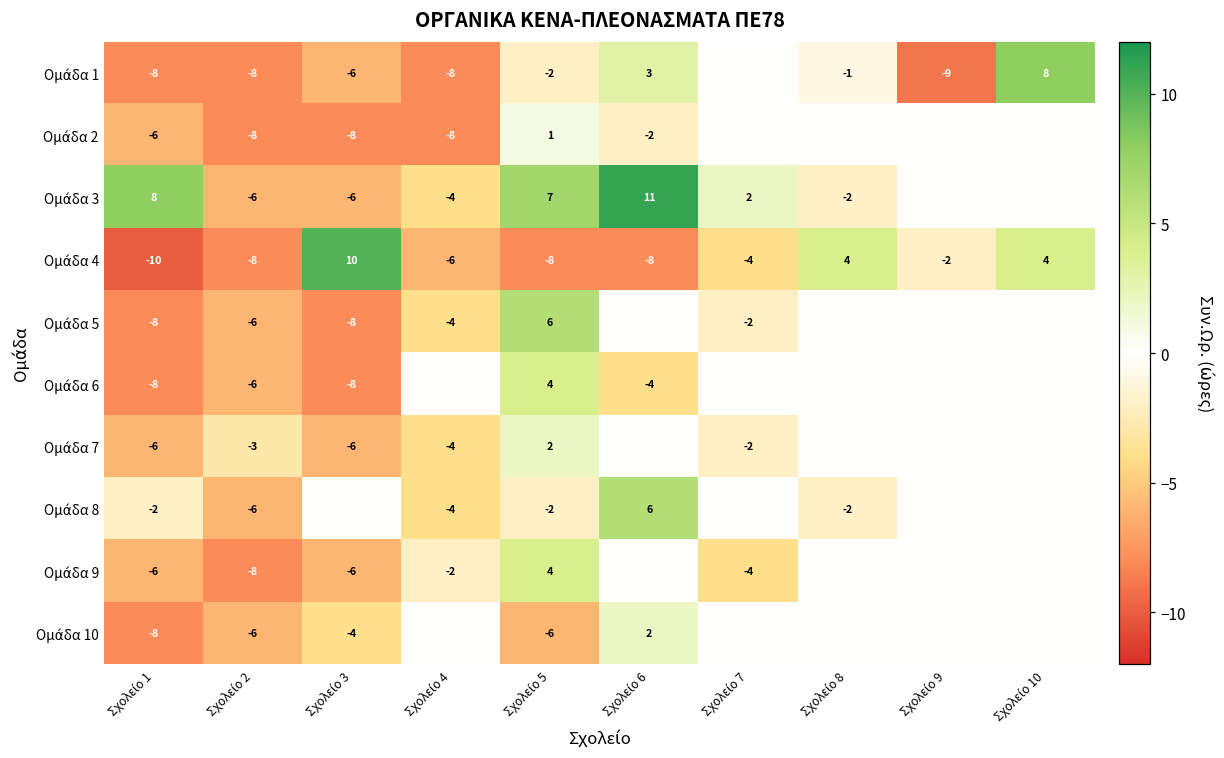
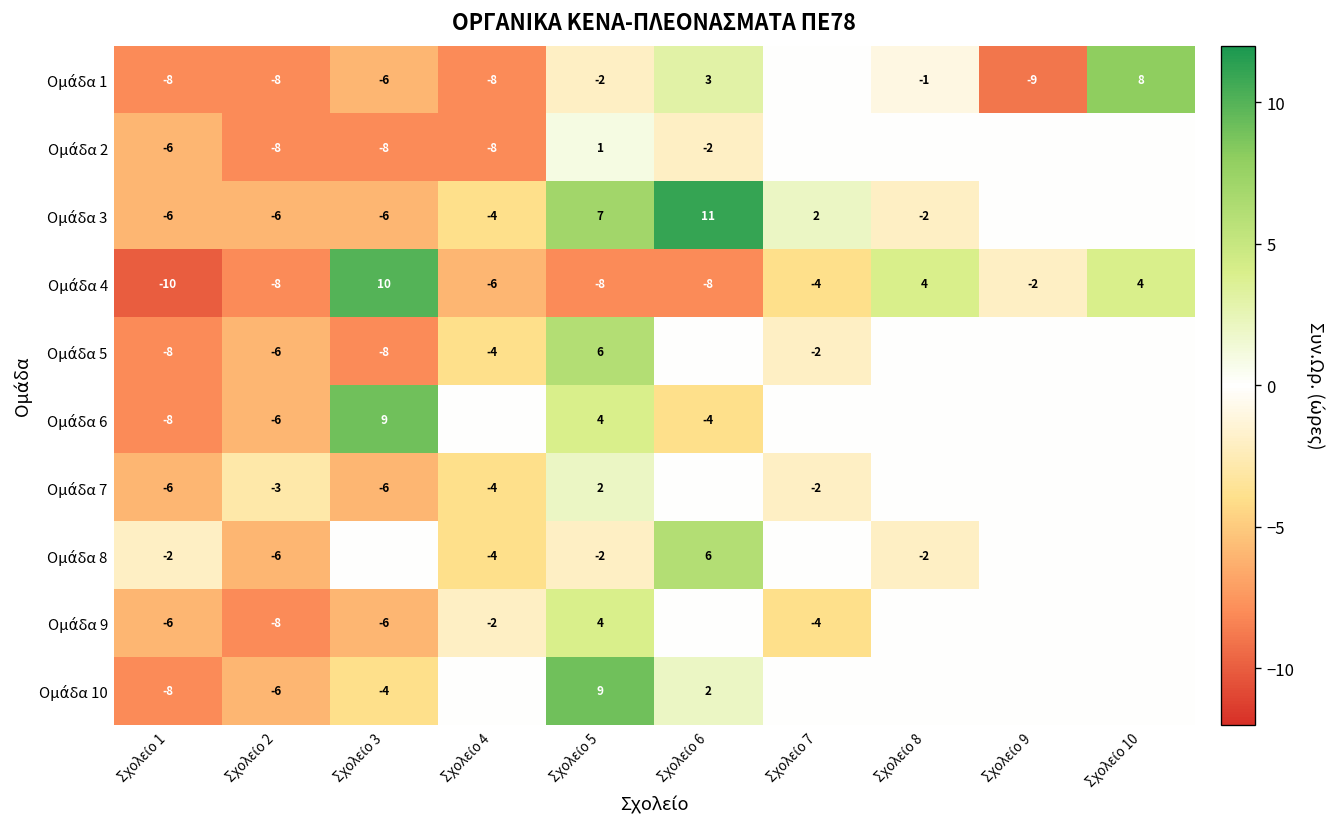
  {
    "Ομάδα 1": {
      "Σχολείο 1": -8,
      "Σχολείο 2": -8,
      "Σχολείο 3": -6,
      "Σχολείο 4": -8,
      "Σχολείο 5": -2,
      "Σχολείο 6": 3,
      "Σχολείο 8": -1,
      "Σχολείο 9": -9,
      "Σχολείο 10": 8
    },
    "Ομάδα 2": {
      "Σχολείο 1": -6,
      "Σχολείο 2": -8,
      "Σχολείο 3": -8,
      "Σχολείο 4": -8,
      "Σχολείο 5": 1,
      "Σχολείο 6": -2
    },
    "Ομάδα 3": {
-     "Σχολείο 1": 8,
+     "Σχολείο 1": -6,
      "Σχολείο 2": -6,
      "Σχολείο 3": -6,
      "Σχολείο 4": -4,
      "Σχολείο 5": 7,
      "Σχολείο 6": 11,
      "Σχολείο 7": 2,
      "Σχολείο 8": -2
    },
    "Ομάδα 4": {
      "Σχολείο 1": -10,
      "Σχολείο 2": -8,
      "Σχολείο 3": 10,
      "Σχολείο 4": -6,
      "Σχολείο 5": -8,
      "Σχολείο 6": -8,
      "Σχολείο 7": -4,
      "Σχολείο 8": 4,
      "Σχολείο 9": -2,
      "Σχολείο 10": 4
    },
    "Ομάδα 5": {
      "Σχολείο 1": -8,
      "Σχολείο 2": -6,
      "Σχολείο 3": -8,
      "Σχολείο 4": -4,
      "Σχολείο 5": 6,
      "Σχολείο 7": -2
    },
    "Ομάδα 6": {
      "Σχολείο 1": -8,
      "Σχολείο 2": -6,
-     "Σχολείο 3": -8,
+     "Σχολείο 3": 9,
      "Σχολείο 5": 4,
      "Σχολείο 6": -4
    },
    "Ομάδα 7": {
      "Σχολείο 1": -6,
      "Σχολείο 2": -3,
      "Σχολείο 3": -6,
      "Σχολείο 4": -4,
      "Σχολείο 5": 2,
      "Σχολείο 7": -2
    },
    "Ομάδα 8": {
      "Σχολείο 1": -2,
      "Σχολείο 2": -6,
      "Σχολείο 4": -4,
      "Σχολείο 5": -2,
      "Σχολείο 6": 6,
      "Σχολείο 8": -2
    },
    "Ομάδα 9": {
      "Σχολείο 1": -6,
      "Σχολείο 2": -8,
      "Σχολείο 3": -6,
      "Σχολείο 4": -2,
      "Σχολείο 5": 4,
      "Σχολείο 7": -4
    },
    "Ομάδα 10": {
      "Σχολείο 1": -8,
      "Σχολείο 2": -6,
      "Σχολείο 3": -4,
-     "Σχολείο 5": -6,
+     "Σχολείο 5": 9,
      "Σχολείο 6": 2
    }
  }
